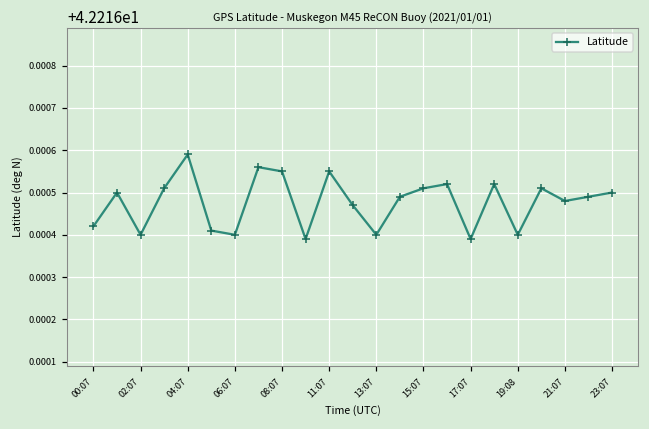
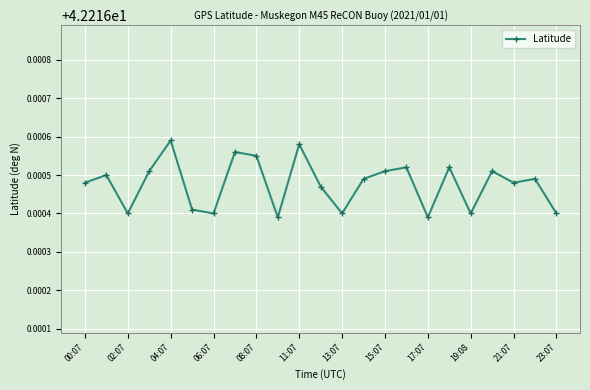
  {
-   "00:07": 42.21642,
+   "00:07": 42.21648,
    "02:07": 42.21640,
    "04:07": 42.21659,
    "06:07": 42.21640,
    "08:07": 42.21655,
-   "11:07": 42.21655,
+   "11:07": 42.21658,
    "13:07": 42.21640,
    "15:07": 42.21651,
    "17:07": 42.21639,
    "19:08": 42.21640,
    "21:07": 42.21648,
-   "23:07": 42.2165
+   "23:07": 42.2164
  }
